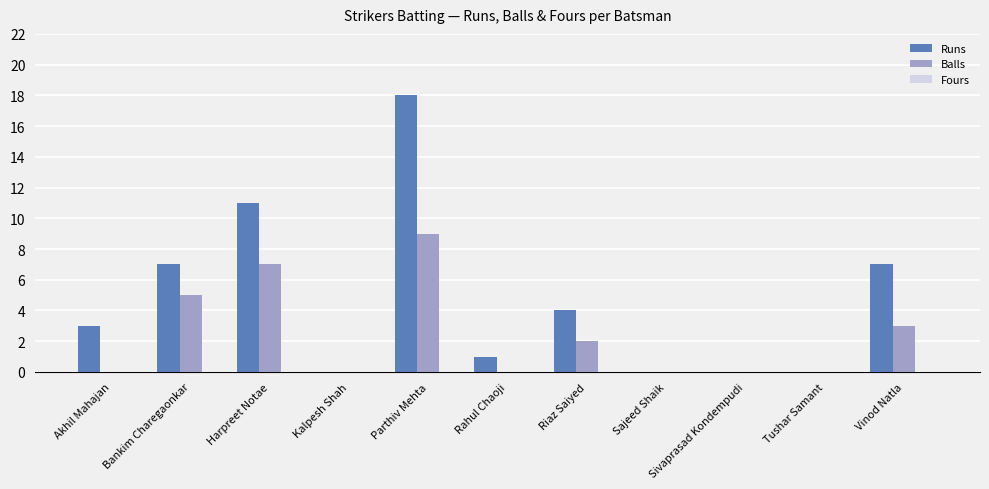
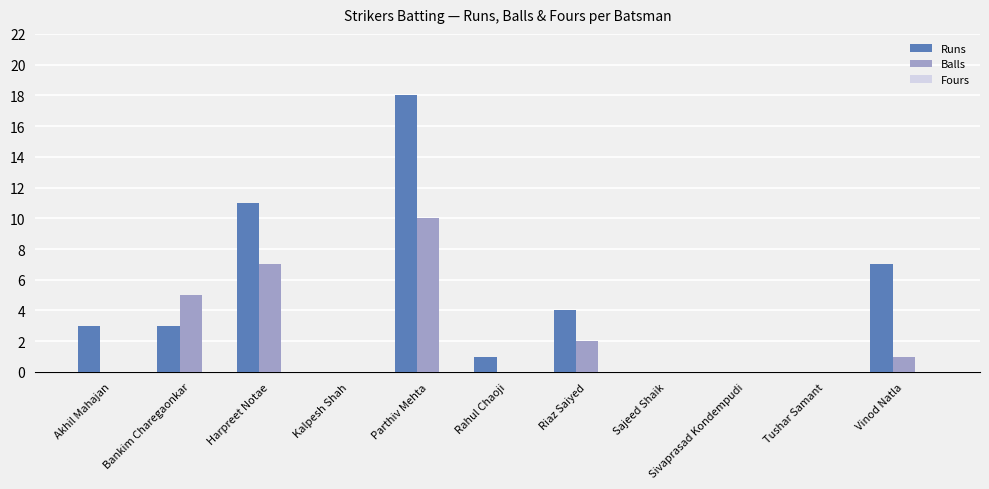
  {
    "Runs": {
      "Akhil Mahajan": 3,
-     "Bankim Charegaonkar": 7,
+     "Bankim Charegaonkar": 3,
      "Harpreet Notae": 11,
      "Kalpesh Shah": 0,
      "Parthiv Mehta": 18,
      "Rahul Chaoji": 1,
      "Riaz Saiyed": 4,
      "Sajeed Shaik": 0,
      "Sivaprasad Kondempudi": 0,
      "Tushar Samant": 0,
      "Vinod Natla": 7
    },
    "Balls": {
      "Akhil Mahajan": 0,
      "Bankim Charegaonkar": 5,
      "Harpreet Notae": 7,
      "Kalpesh Shah": 0,
-     "Parthiv Mehta": 9,
+     "Parthiv Mehta": 10,
      "Rahul Chaoji": 0,
      "Riaz Saiyed": 2,
      "Sajeed Shaik": 0,
      "Sivaprasad Kondempudi": 0,
      "Tushar Samant": 0,
-     "Vinod Natla": 3
+     "Vinod Natla": 1
    },
    "Fours": {
      "Akhil Mahajan": 0,
      "Bankim Charegaonkar": 0,
      "Harpreet Notae": 0,
      "Kalpesh Shah": 0,
      "Parthiv Mehta": 0,
      "Rahul Chaoji": 0,
      "Riaz Saiyed": 0,
      "Sajeed Shaik": 0,
      "Sivaprasad Kondempudi": 0,
      "Tushar Samant": 0,
      "Vinod Natla": 0
    }
  }
